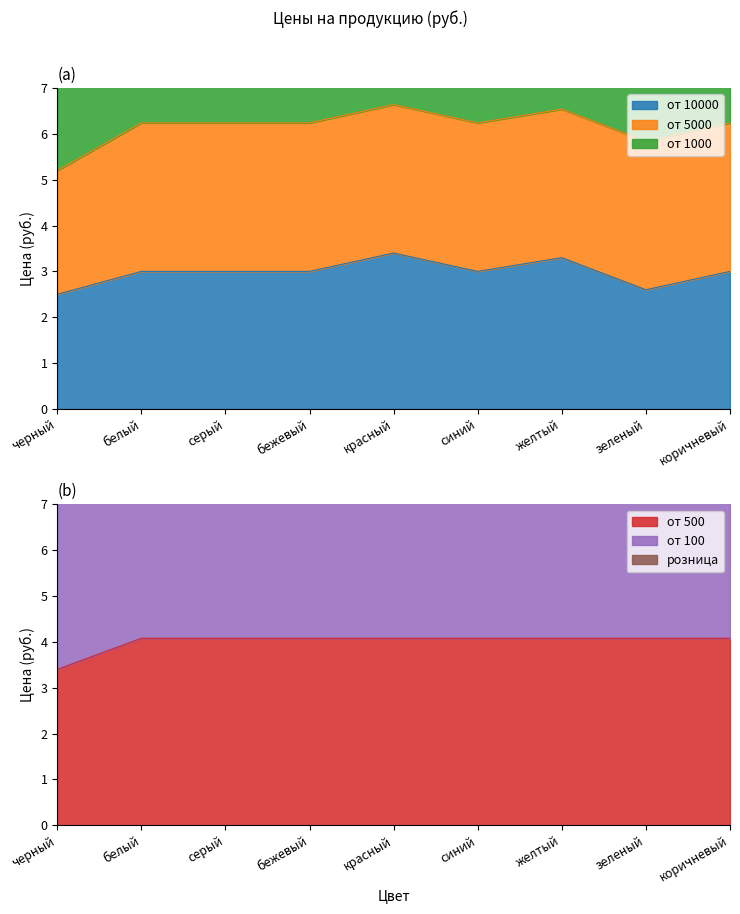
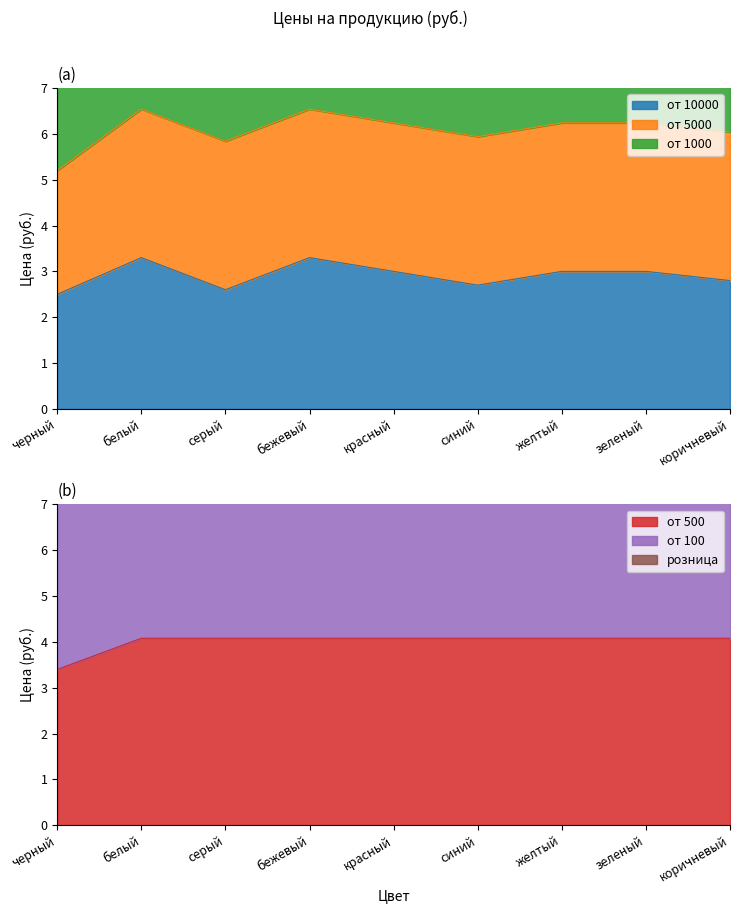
  {
    "(a)": {
      "от 10000": {
        "черный": 2.5,
-       "белый": 3.0,
-       "серый": 3.0,
-       "бежевый": 3.0,
-       "красный": 3.4,
-       "синий": 3.0,
-       "желтый": 3.3,
-       "зеленый": 2.6,
-       "коричневый": 3.0
+       "белый": 3.3,
+       "серый": 2.6,
+       "бежевый": 3.3,
+       "красный": 3.0,
+       "синий": 2.7,
+       "желтый": 3.0,
+       "зеленый": 3.0,
+       "коричневый": 2.8
      },
      "от 5000": {
        "черный": 2.7,
        "белый": 3.2,
        "серый": 3.2,
        "бежевый": 3.2,
        "красный": 3.2,
        "синий": 3.2,
        "желтый": 3.2,
        "коричневый": 3.2
      }
    },
    "(b)": {
      "от 500": {
        "черный": 3.4,
        "белый": 4.1,
        "серый": 4.1,
        "бежевый": 4.1,
        "красный": 4.1,
        "синий": 4.1,
        "желтый": 4.1,
        "зеленый": 4.1,
        "коричневый": 4.1
      }
    }
  }
